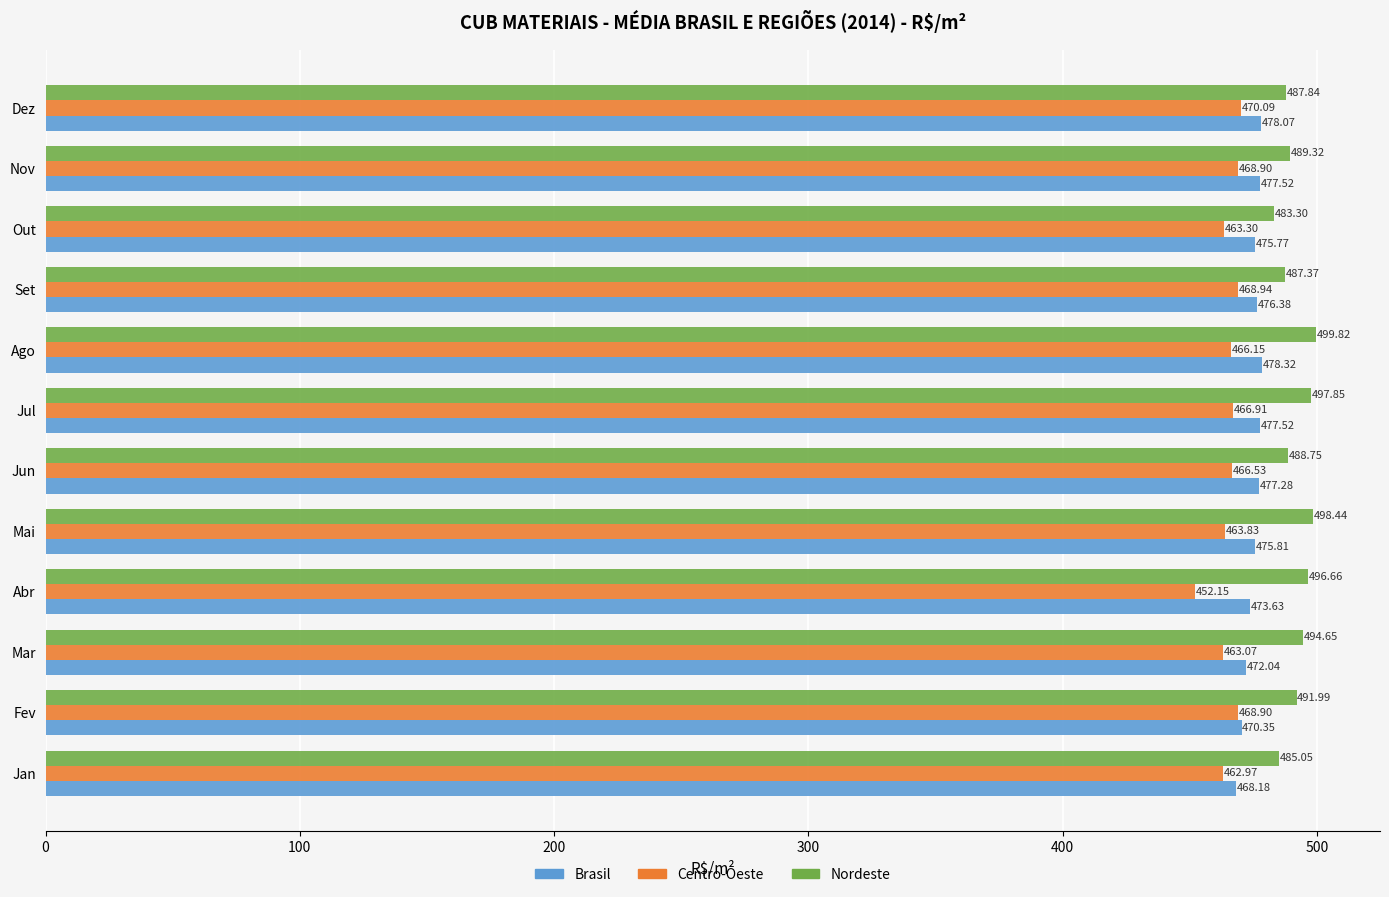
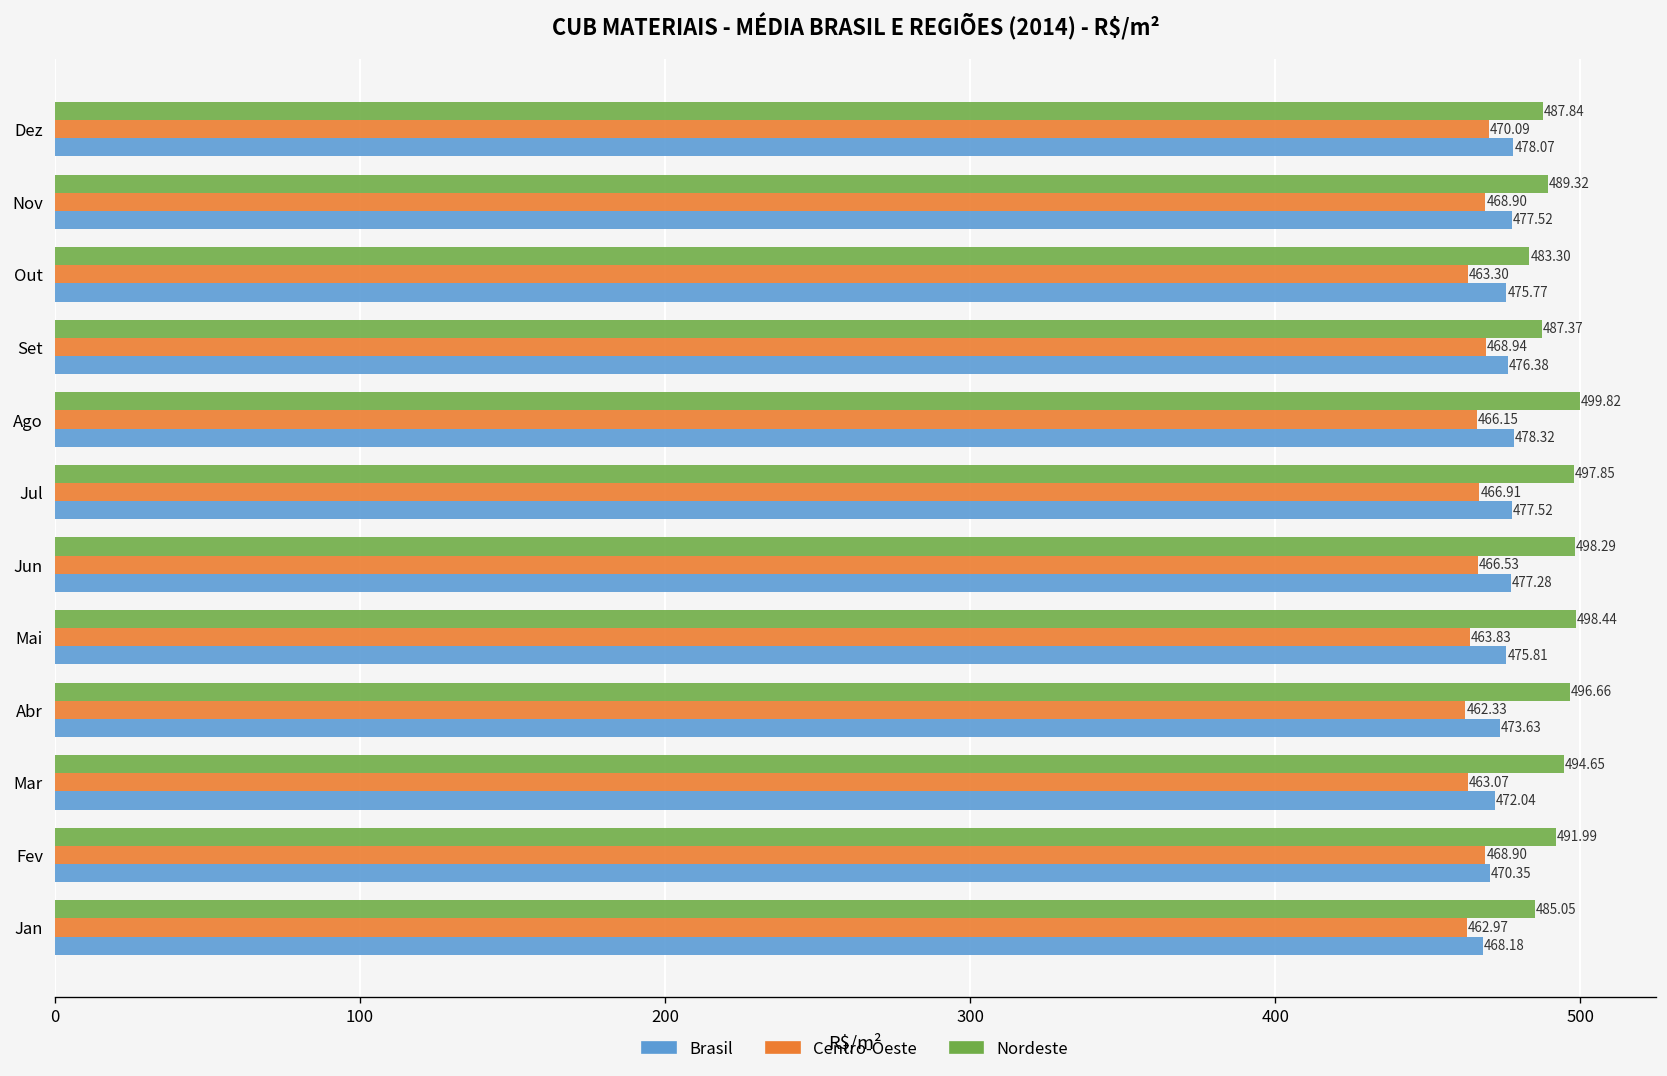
  {
    "Brasil": {
      "Dez": 478.07,
      "Nov": 477.52,
      "Out": 475.77,
      "Set": 476.38,
      "Ago": 478.32,
      "Jul": 477.52,
      "Jun": 477.28,
      "Mai": 475.81,
      "Abr": 473.63,
      "Mar": 472.04,
      "Fev": 470.35,
      "Jan": 468.18
    },
    "Centro-Oeste": {
      "Dez": 470.09,
      "Nov": 468.90,
      "Out": 463.30,
      "Set": 468.94,
      "Ago": 466.15,
      "Jul": 466.91,
      "Jun": 466.53,
      "Mai": 463.83,
-     "Abr": 452.15,
+     "Abr": 462.33,
      "Mar": 463.07,
      "Fev": 468.90,
      "Jan": 462.97
    },
    "Nordeste": {
      "Dez": 487.84,
      "Nov": 489.32,
      "Out": 483.30,
      "Set": 487.37,
      "Ago": 499.82,
      "Jul": 497.85,
-     "Jun": 488.75,
+     "Jun": 498.29,
      "Mai": 498.44,
      "Abr": 496.66,
      "Mar": 494.65,
      "Fev": 491.99,
      "Jan": 485.05
    }
  }
